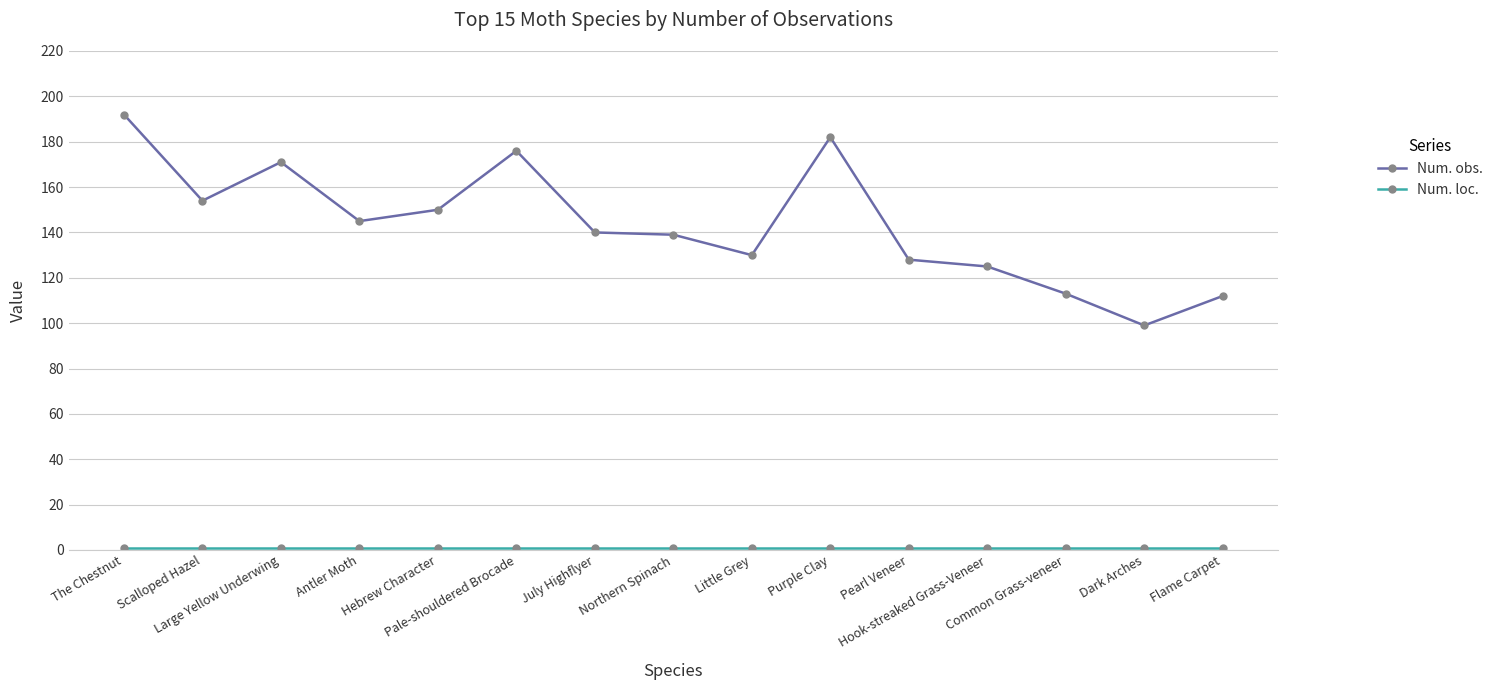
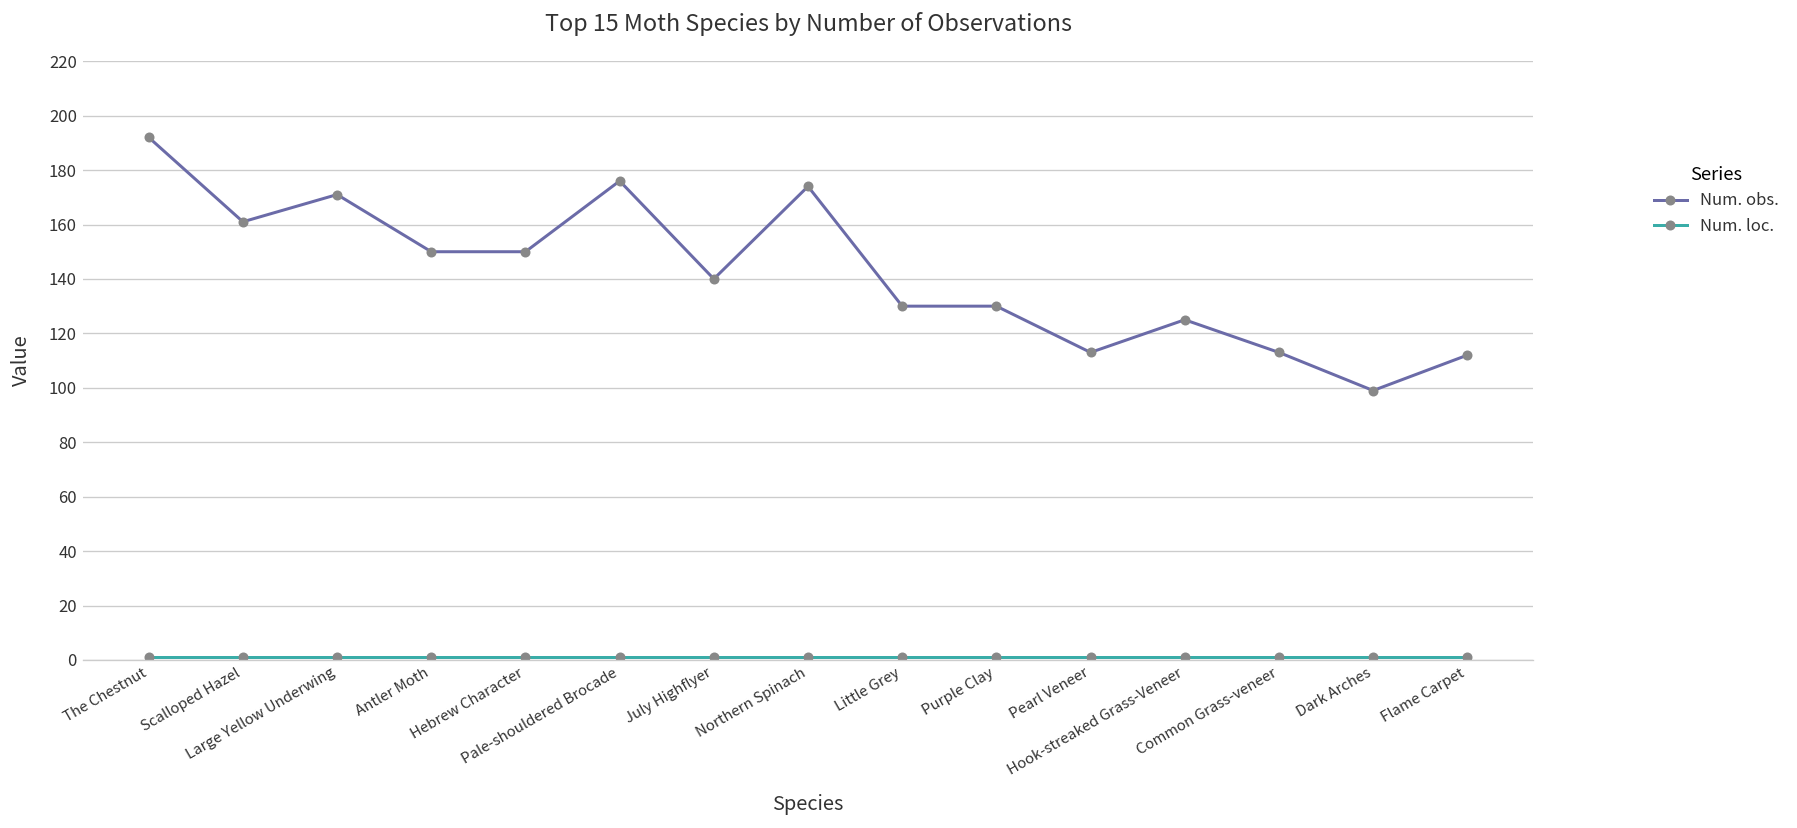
  {
    "Num. obs.": {
      "The Chestnut": 192,
-     "Scalloped Hazel": 154,
+     "Scalloped Hazel": 161,
      "Large Yellow Underwing": 171,
-     "Antler Moth": 145,
+     "Antler Moth": 150,
      "Hebrew Character": 150,
      "Pale-shouldered Brocade": 176,
      "July Highflyer": 140,
-     "Northern Spinach": 139,
+     "Northern Spinach": 174,
      "Little Grey": 130,
-     "Purple Clay": 182,
-     "Pearl Veneer": 128,
+     "Purple Clay": 130,
+     "Pearl Veneer": 113,
      "Hook-streaked Grass-Veneer": 125,
      "Common Grass-veneer": 113,
      "Dark Arches": 99,
      "Flame Carpet": 112
    },
    "Num. loc.": {
      "The Chestnut": 1,
      "Scalloped Hazel": 1,
      "Large Yellow Underwing": 1,
      "Antler Moth": 1,
      "Hebrew Character": 1,
      "Pale-shouldered Brocade": 1,
      "July Highflyer": 1,
      "Northern Spinach": 1,
      "Little Grey": 1,
      "Purple Clay": 1,
      "Pearl Veneer": 1,
      "Hook-streaked Grass-Veneer": 1,
      "Common Grass-veneer": 1,
      "Dark Arches": 1,
      "Flame Carpet": 1
    }
  }
